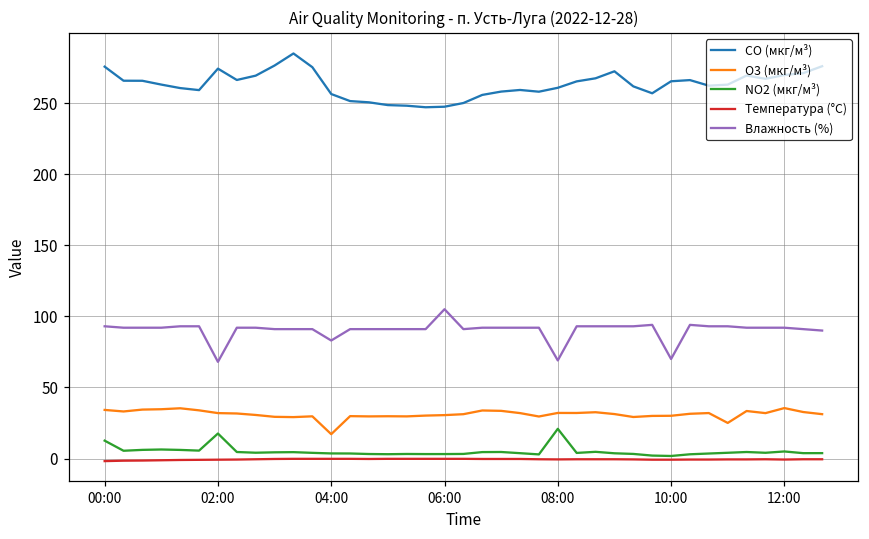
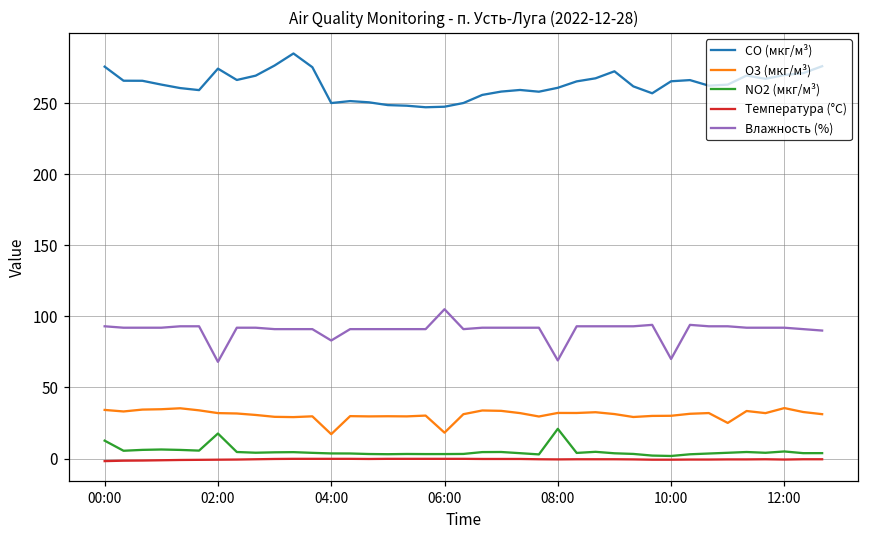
  {
    "CO (мкг/м³)": {
      "00:00": 276,
      "02:00": 274,
-     "04:00": 256,
+     "04:00": 250,
      "06:00": 247,
      "08:00": 261,
      "10:00": 265
    },
    "O3 (мкг/м³)": {
      "00:00": 34,
      "02:00": 32,
      "04:00": 17,
-     "06:00": 31,
+     "06:00": 18,
      "08:00": 32,
      "10:00": 30,
      "12:00": 35
    },
    "NO2 (мкг/м³)": {
      "00:00": 13,
      "02:00": 18,
      "04:00": 4,
      "06:00": 3,
      "08:00": 21,
      "10:00": 2,
      "12:00": 5
    },
    "Температура (°C)": {
      "00:00": -2,
      "02:00": -1,
      "04:00": 0,
      "06:00": 0,
      "08:00": -1,
      "10:00": -1,
      "12:00": -1
    },
    "Влажность (%)": {
      "00:00": 93,
      "02:00": 68,
      "04:00": 83,
      "06:00": 105,
      "08:00": 69,
      "10:00": 70,
      "12:00": 92
    }
  }
